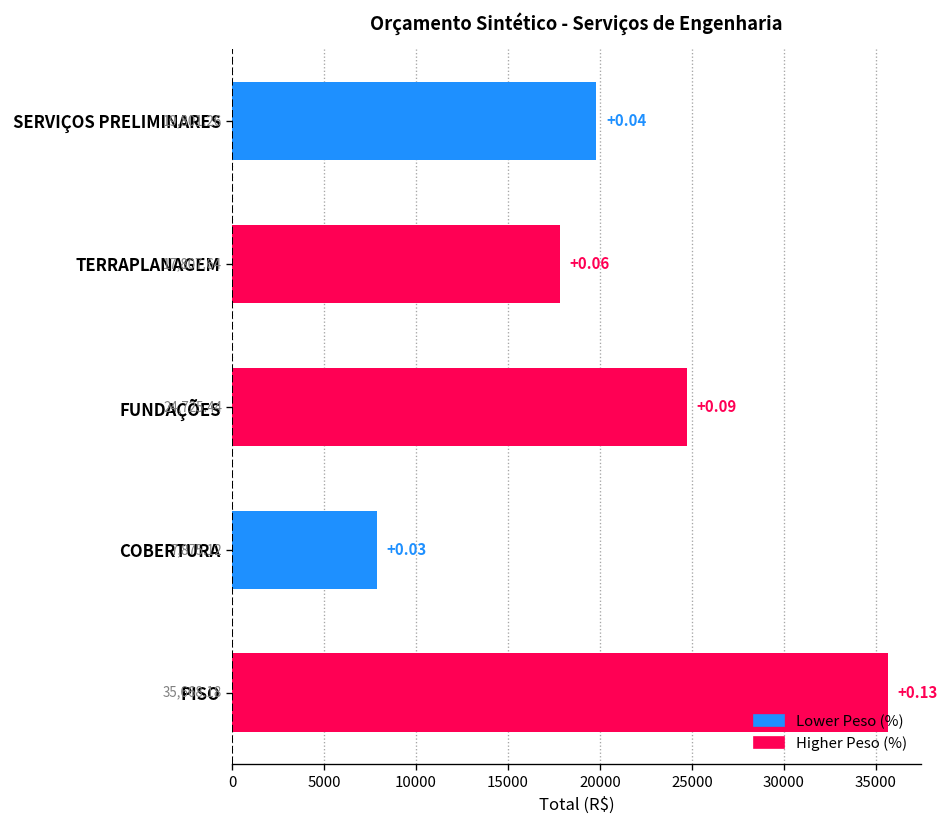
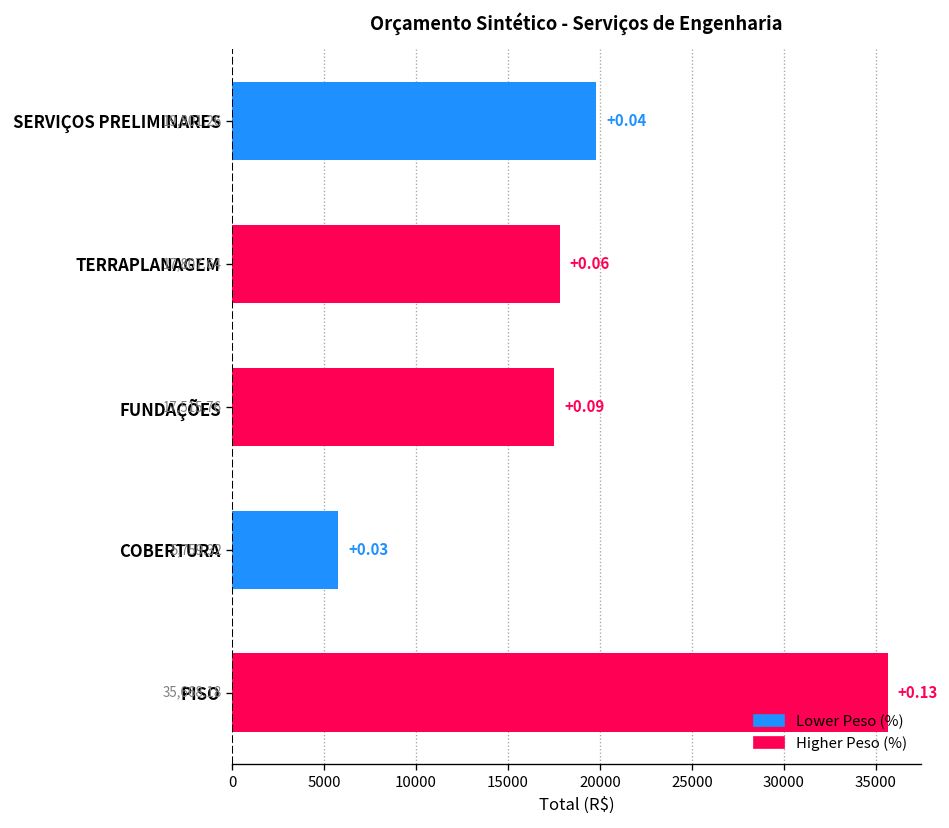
  {
-   "FUNDAÇÕES": "24,725.44",
-   "COBERTURA": "7,875.12"
+   "FUNDAÇÕES": "17,515.76",
+   "COBERTURA": "5,759.32"
  }
